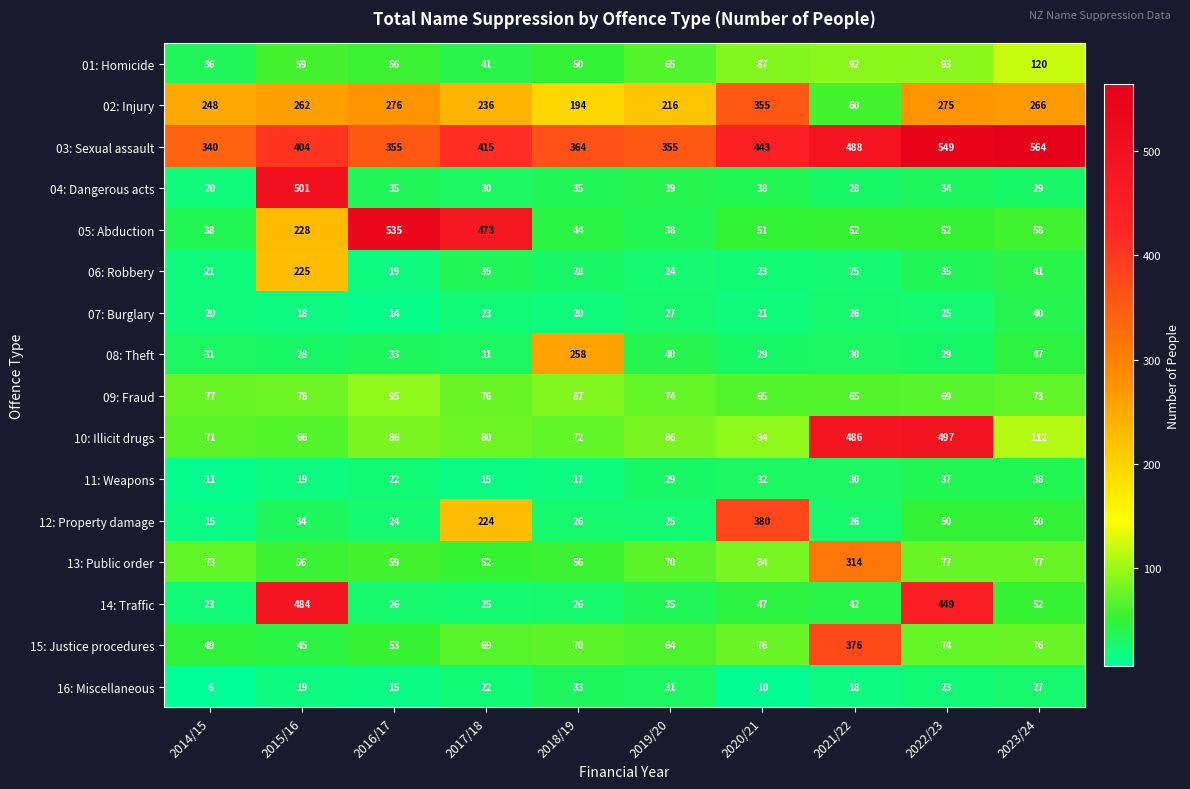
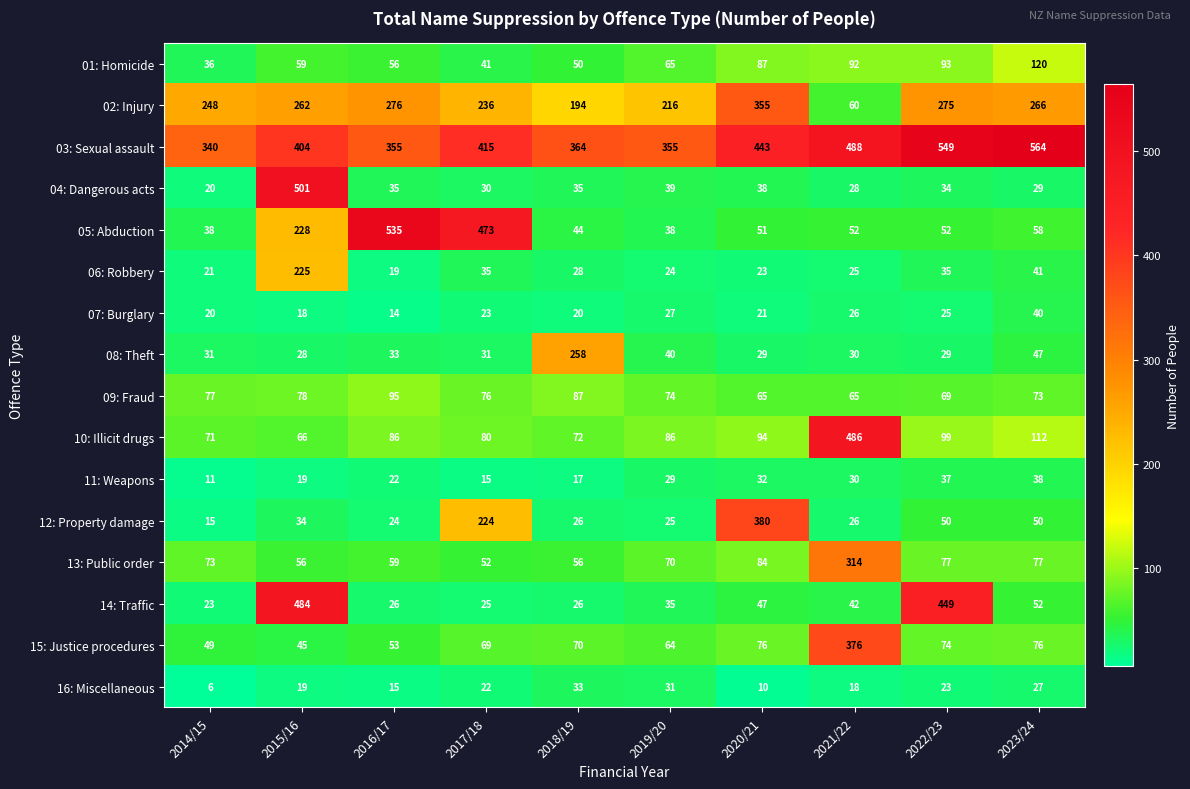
  {
    "01: Homicide": {
      "2014/15": 36,
      "2015/16": 59,
      "2016/17": 56,
      "2017/18": 41,
      "2018/19": 50,
      "2019/20": 65,
      "2020/21": 87,
      "2021/22": 92,
      "2022/23": 93,
      "2023/24": 120
    },
    "02: Injury": {
      "2014/15": 248,
      "2015/16": 262,
      "2016/17": 276,
      "2017/18": 236,
      "2018/19": 194,
      "2019/20": 216,
      "2020/21": 355,
      "2021/22": 60,
      "2022/23": 275,
      "2023/24": 266
    },
    "03: Sexual assault": {
      "2014/15": 340,
      "2015/16": 404,
      "2016/17": 355,
      "2017/18": 415,
      "2018/19": 364,
      "2019/20": 355,
      "2020/21": 443,
      "2021/22": 488,
      "2022/23": 549,
      "2023/24": 564
    },
    "04: Dangerous acts": {
      "2014/15": 20,
      "2015/16": 501,
      "2016/17": 35,
      "2017/18": 30,
      "2018/19": 35,
      "2019/20": 39,
      "2020/21": 38,
      "2021/22": 28,
      "2022/23": 34,
      "2023/24": 29
    },
    "05: Abduction": {
      "2014/15": 38,
      "2015/16": 228,
      "2016/17": 535,
      "2017/18": 473,
      "2018/19": 44,
      "2019/20": 38,
      "2020/21": 51,
      "2021/22": 52,
      "2022/23": 52,
      "2023/24": 58
    },
    "06: Robbery": {
      "2014/15": 21,
      "2015/16": 225,
      "2016/17": 19,
      "2017/18": 35,
      "2018/19": 28,
      "2019/20": 24,
      "2020/21": 23,
      "2021/22": 25,
      "2022/23": 35,
      "2023/24": 41
    },
    "07: Burglary": {
      "2014/15": 20,
      "2015/16": 18,
      "2016/17": 14,
      "2017/18": 23,
      "2018/19": 20,
      "2019/20": 27,
      "2020/21": 21,
      "2021/22": 26,
      "2022/23": 25,
      "2023/24": 40
    },
    "08: Theft": {
      "2014/15": 31,
      "2015/16": 28,
      "2016/17": 33,
      "2017/18": 31,
      "2018/19": 258,
      "2019/20": 40,
      "2020/21": 29,
      "2021/22": 30,
      "2022/23": 29,
      "2023/24": 47
    },
    "09: Fraud": {
      "2014/15": 77,
      "2015/16": 78,
      "2016/17": 95,
      "2017/18": 76,
      "2018/19": 87,
      "2019/20": 74,
      "2020/21": 65,
      "2021/22": 65,
      "2022/23": 69,
      "2023/24": 73
    },
    "10: Illicit drugs": {
      "2014/15": 71,
      "2015/16": 66,
      "2016/17": 86,
      "2017/18": 80,
      "2018/19": 72,
      "2019/20": 86,
      "2020/21": 94,
      "2021/22": 486,
-     "2022/23": 497,
+     "2022/23": 99,
      "2023/24": 112
    },
    "11: Weapons": {
      "2014/15": 11,
      "2015/16": 19,
      "2016/17": 22,
      "2017/18": 15,
      "2018/19": 17,
      "2019/20": 29,
      "2020/21": 32,
      "2021/22": 30,
      "2022/23": 37,
      "2023/24": 38
    },
    "12: Property damage": {
      "2014/15": 15,
      "2015/16": 34,
      "2016/17": 24,
      "2017/18": 224,
      "2018/19": 26,
      "2019/20": 25,
      "2020/21": 380,
      "2021/22": 26,
      "2022/23": 50,
      "2023/24": 50
    },
    "13: Public order": {
      "2014/15": 73,
      "2015/16": 56,
      "2016/17": 59,
      "2017/18": 52,
      "2018/19": 56,
      "2019/20": 70,
      "2020/21": 84,
      "2021/22": 314,
      "2022/23": 77,
      "2023/24": 77
    },
    "14: Traffic": {
      "2014/15": 23,
      "2015/16": 484,
      "2016/17": 26,
      "2017/18": 25,
      "2018/19": 26,
      "2019/20": 35,
      "2020/21": 47,
      "2021/22": 42,
      "2022/23": 449,
      "2023/24": 52
    },
    "15: Justice procedures": {
      "2014/15": 49,
      "2015/16": 45,
      "2016/17": 53,
      "2017/18": 69,
      "2018/19": 70,
      "2019/20": 64,
      "2020/21": 76,
      "2021/22": 376,
      "2022/23": 74,
      "2023/24": 76
    },
    "16: Miscellaneous": {
      "2014/15": 6,
      "2015/16": 19,
      "2016/17": 15,
      "2017/18": 22,
      "2018/19": 33,
      "2019/20": 31,
      "2020/21": 10,
      "2021/22": 18,
      "2022/23": 23,
      "2023/24": 27
    }
  }
